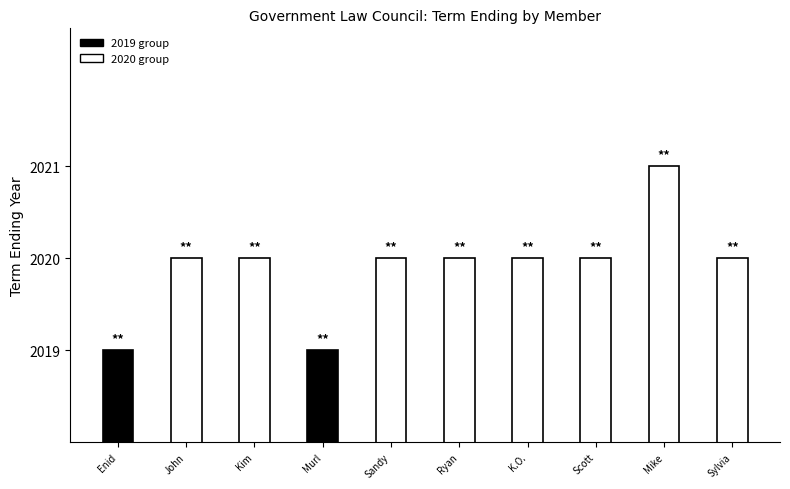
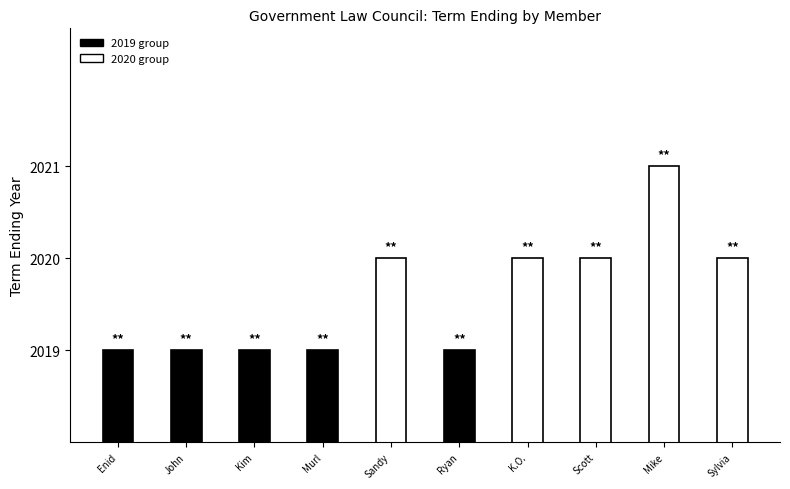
  {
    "Enid": 2019,
-   "John": 2020,
-   "Kim": 2020,
+   "John": 2019,
+   "Kim": 2019,
    "Murl": 2019,
    "Sandy": 2020,
-   "Ryan": 2020,
+   "Ryan": 2019,
    "K.O.": 2020,
    "Scott": 2020,
    "Mike": 2021,
    "Sylvia": 2020
  }
